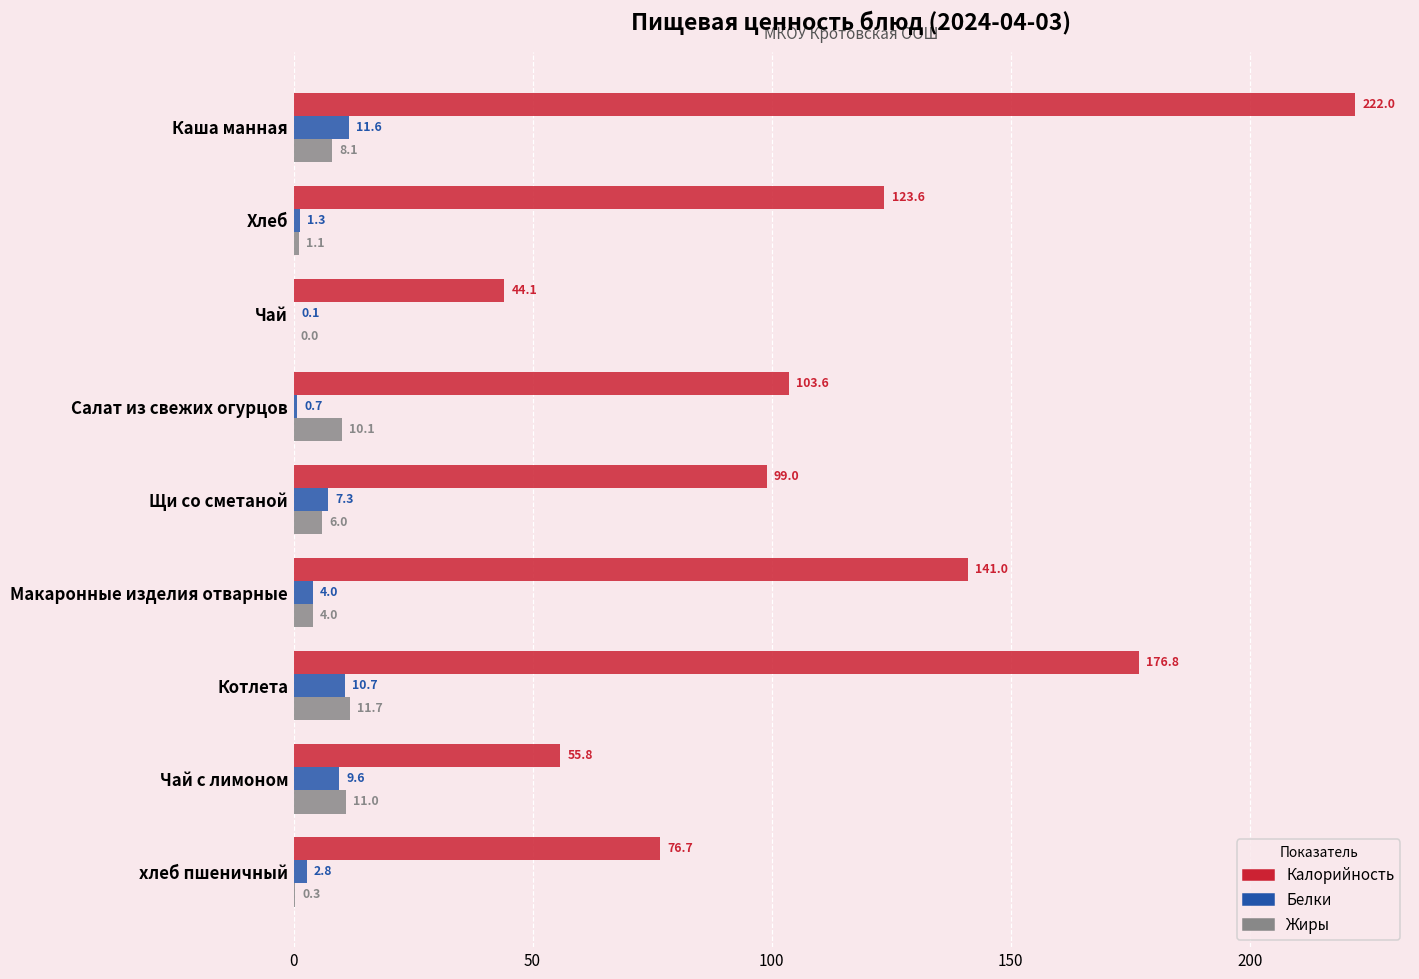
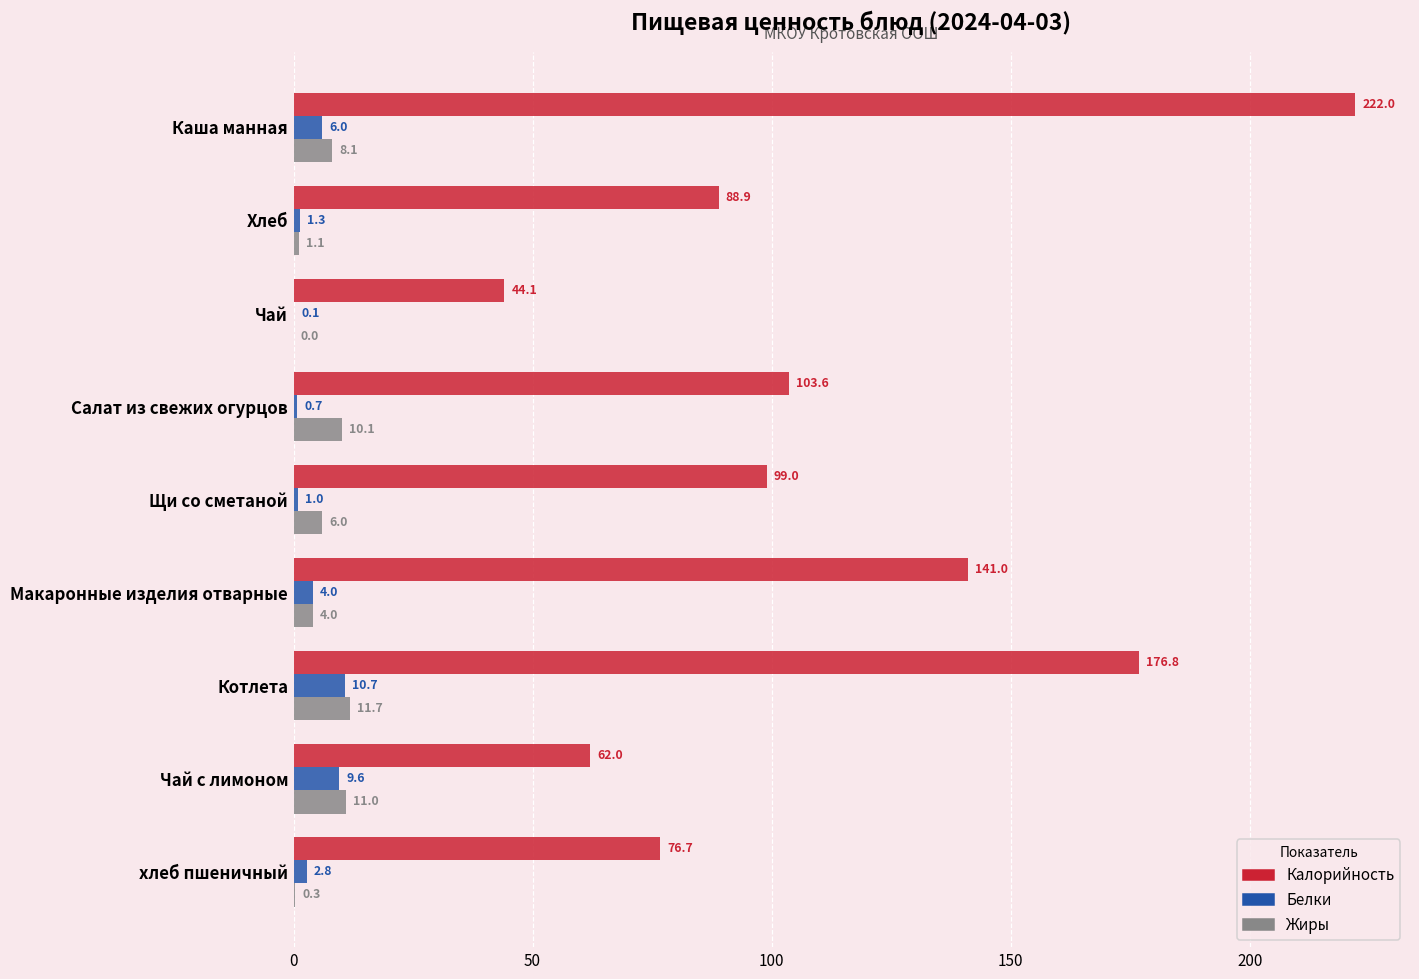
  {
    "Калорийность": {
      "Каша манная": 222.0,
-     "Хлеб": 123.6,
+     "Хлеб": 88.9,
      "Чай": 44.1,
      "Салат из свежих огурцов": 103.6,
      "Щи со сметаной": 99.0,
      "Макаронные изделия отварные": 141.0,
      "Котлета": 176.8,
-     "Чай с лимоном": 55.8,
+     "Чай с лимоном": 62.0,
      "хлеб пшеничный": 76.7
    },
    "Белки": {
-     "Каша манная": 11.6,
+     "Каша манная": 6.0,
      "Хлеб": 1.3,
      "Чай": 0.1,
      "Салат из свежих огурцов": 0.7,
-     "Щи со сметаной": 7.3,
+     "Щи со сметаной": 1.0,
      "Макаронные изделия отварные": 4.0,
      "Котлета": 10.7,
      "Чай с лимоном": 9.6,
      "хлеб пшеничный": 2.8
    },
    "Жиры": {
      "Каша манная": 8.1,
      "Хлеб": 1.1,
      "Чай": 0.0,
      "Салат из свежих огурцов": 10.1,
      "Щи со сметаной": 6.0,
      "Макаронные изделия отварные": 4.0,
      "Котлета": 11.7,
      "Чай с лимоном": 11.0,
      "хлеб пшеничный": 0.3
    }
  }
